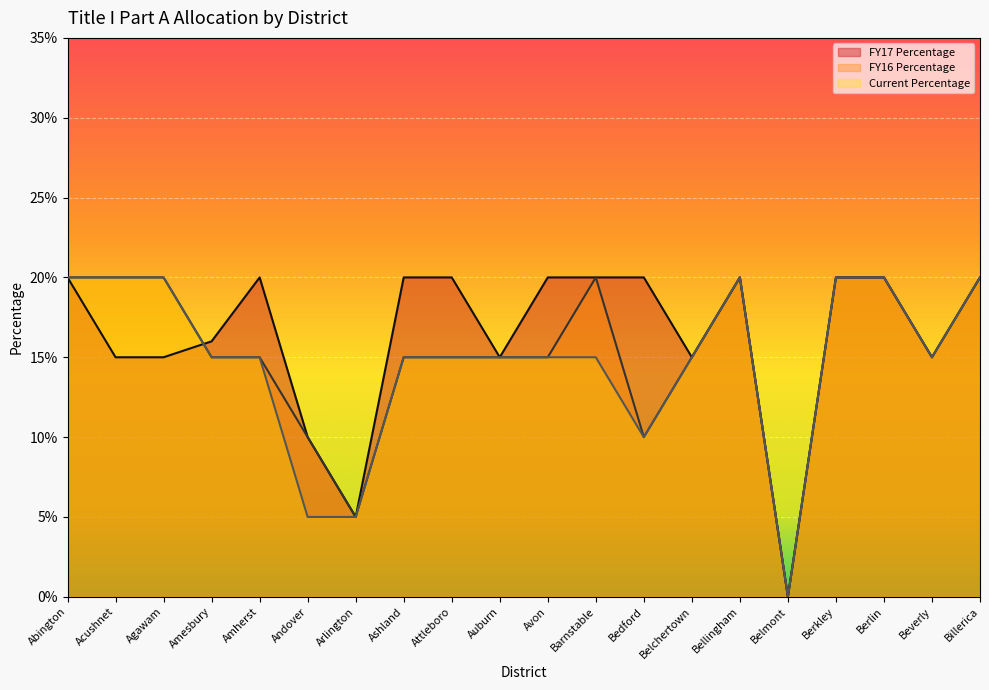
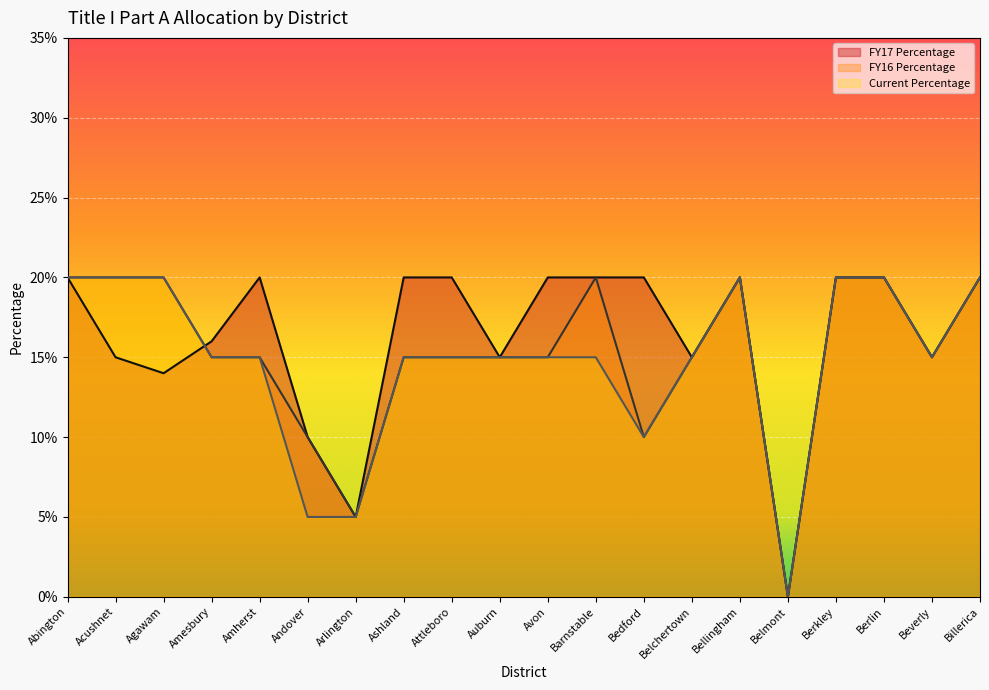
  {
    "FY17 Percentage": {
      "Acushnet": "15.0%",
-     "Agawam": "15.0%",
+     "Agawam": "14.0%",
      "Amesbury": "16.0%",
      "Amherst": "20.0%",
      "Ashland": "20.0%",
      "Attleboro": "20.0%",
      "Avon": "20.0%",
      "Bedford": "20.0%"
    }
  }
